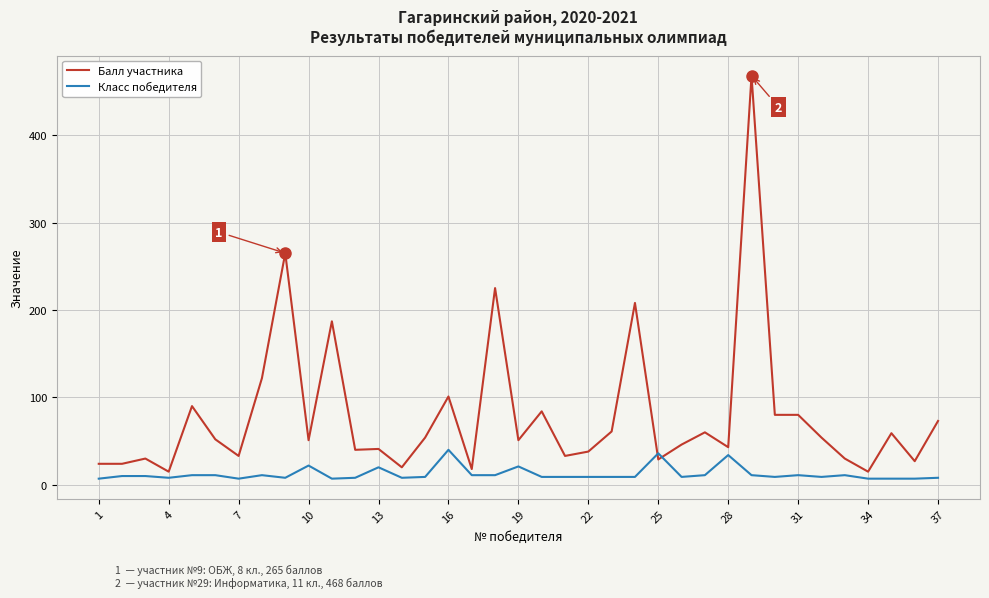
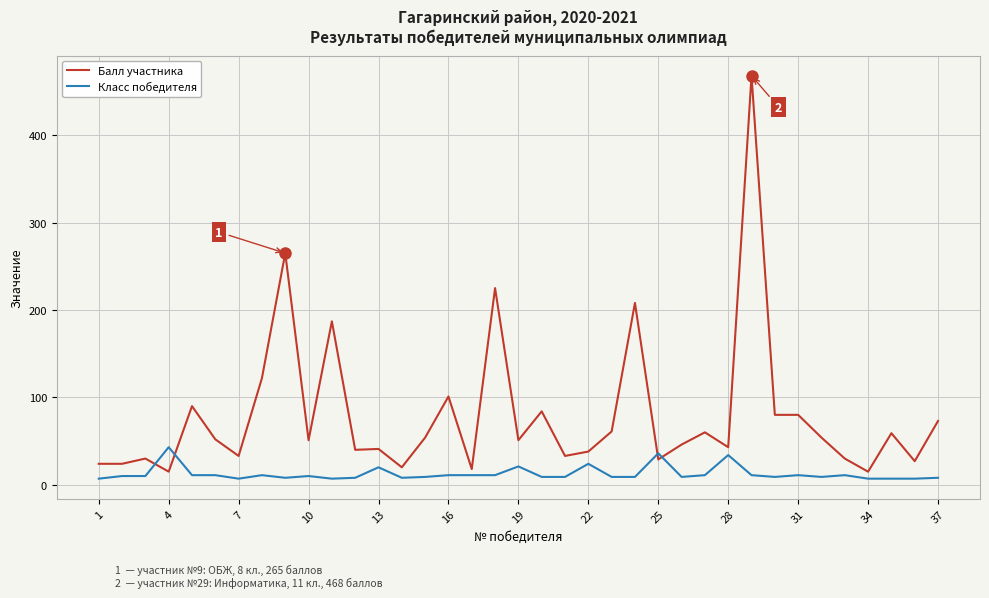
  {
    "Класс победителя": {
      "1": 10,
-     "4": 10,
+     "4": 40,
      "7": 10,
-     "10": 20,
+     "10": 10,
      "13": 20,
-     "16": 40,
+     "16": 10,
      "19": 20,
-     "22": 10,
+     "22": 20,
      "25": 40,
      "28": 30,
      "31": 10,
      "34": 10,
      "37": 10
    }
  }
